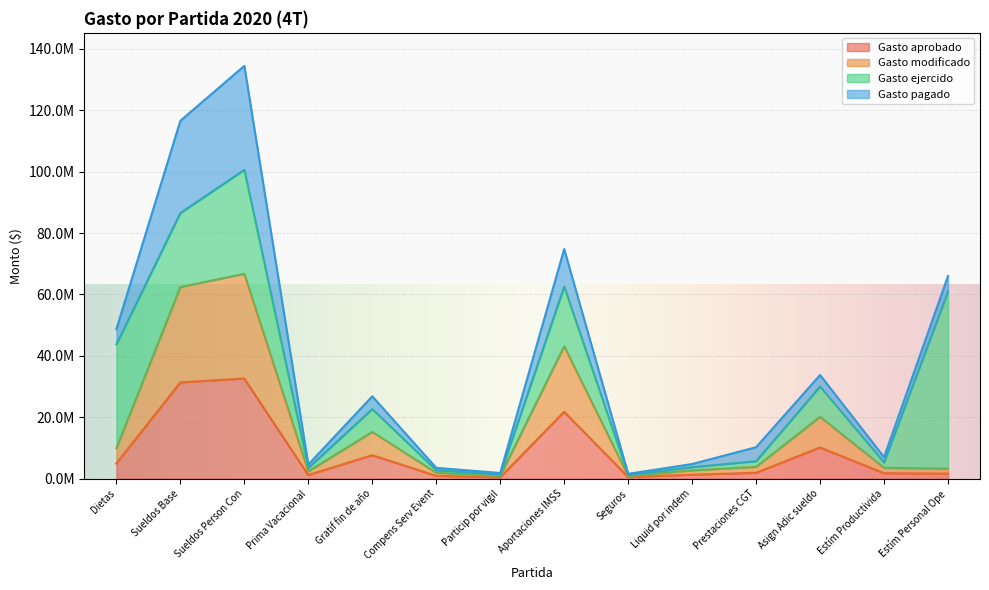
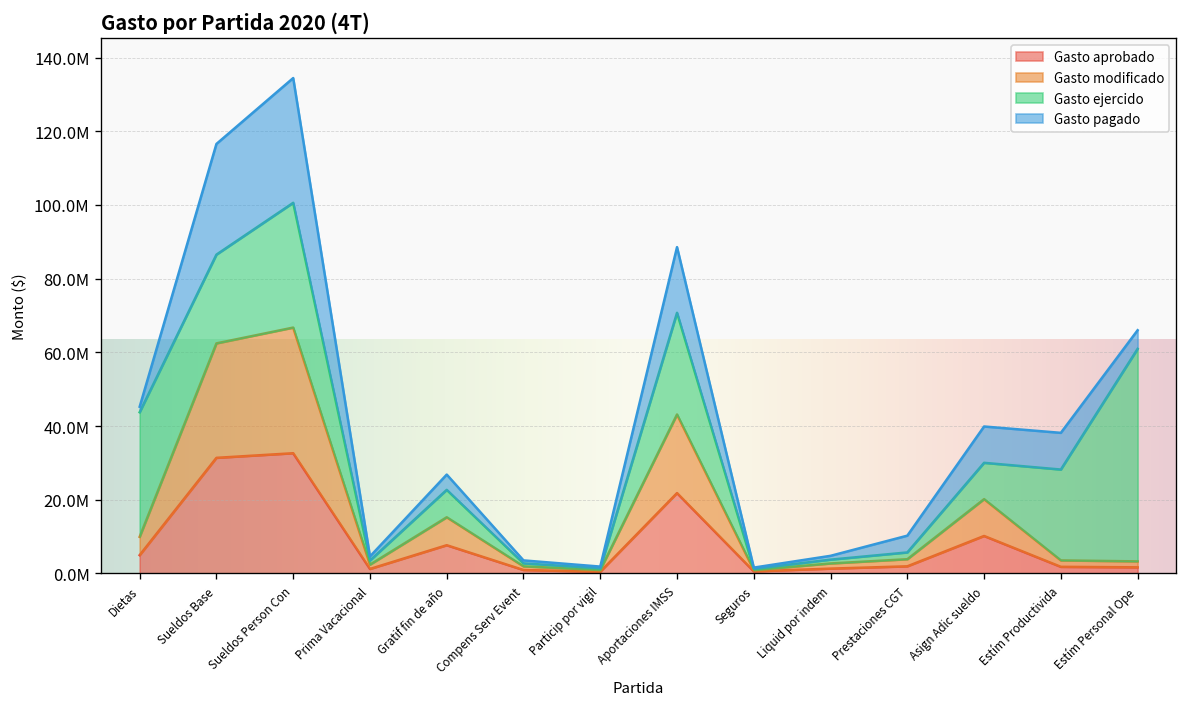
  {
    "Gasto ejercido": {
      "Dietas": 34000000,
      "Sueldos Base": 24000000,
      "Sueldos Person Con": 34000000,
      "Prima Vacacional": 1000000,
      "Gratif fin de año": 7000000,
-     "Aportaciones IMSS": 19000000,
+     "Aportaciones IMSS": 28000000,
      "Liquid por indem": 1000000,
      "Prestaciones CGT": 2000000,
      "Asign Adic sueldo": 10000000,
-     "Estím Productivida": 2000000,
+     "Estím Productivida": 25000000,
      "Estím Personal Ope": 58000000
    },
    "Gasto pagado": {
-     "Dietas": 5000000,
+     "Dietas": 2000000,
      "Sueldos Base": 30000000,
      "Sueldos Person Con": 34000000,
      "Prima Vacacional": 1000000,
      "Gratif fin de año": 4000000,
-     "Aportaciones IMSS": 12000000,
+     "Aportaciones IMSS": 18000000,
      "Liquid por indem": 1000000,
      "Prestaciones CGT": 5000000,
-     "Asign Adic sueldo": 4000000,
-     "Estím Productivida": 2000000,
+     "Asign Adic sueldo": 10000000,
+     "Estím Productivida": 10000000,
      "Estím Personal Ope": 5000000
    }
  }
